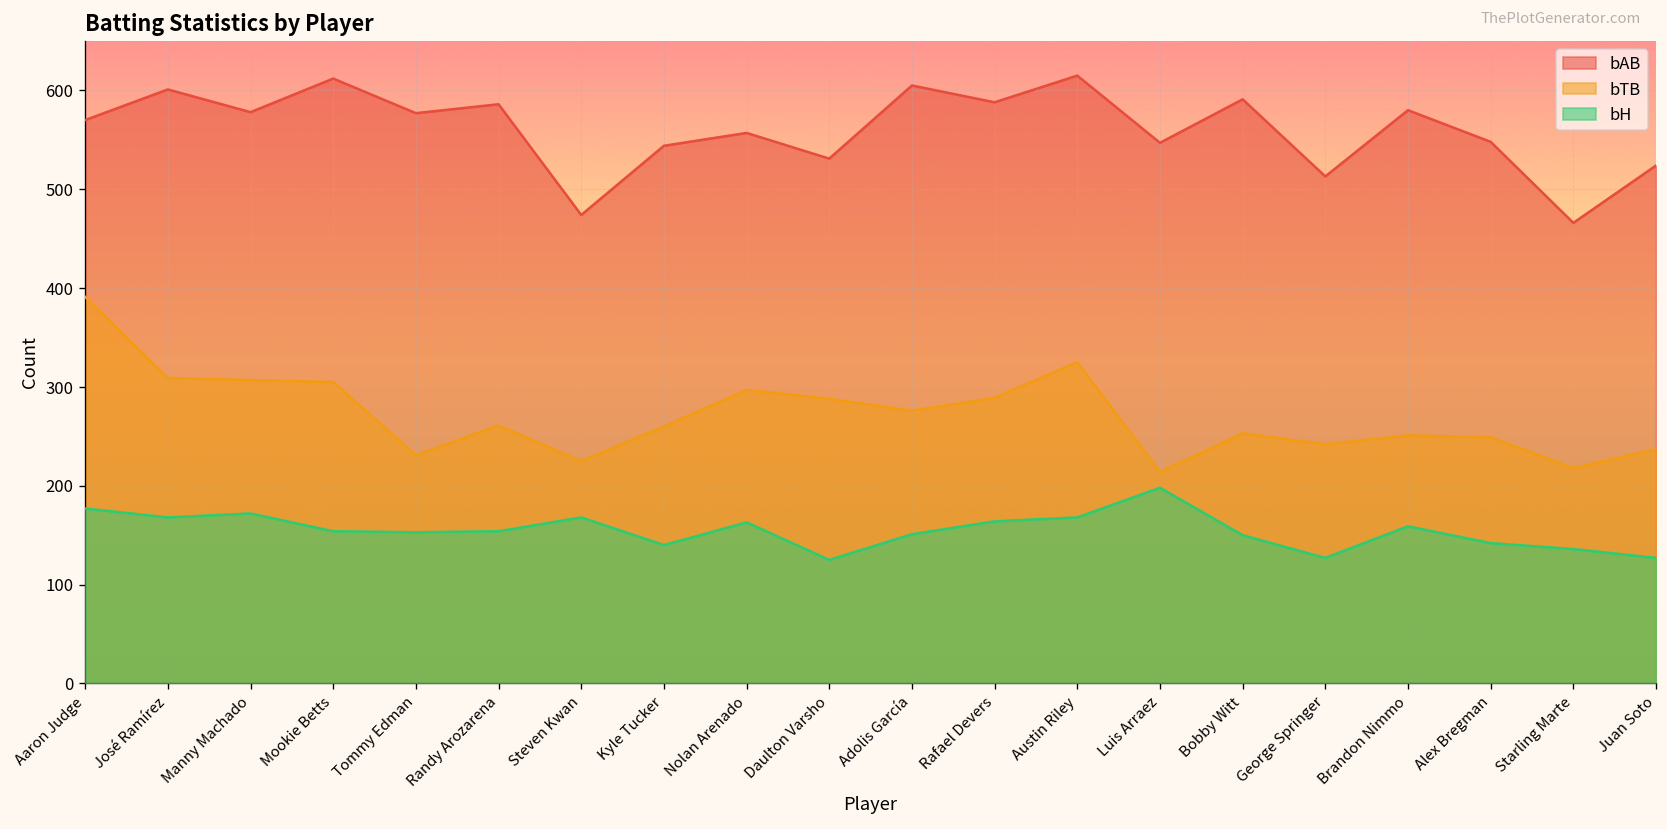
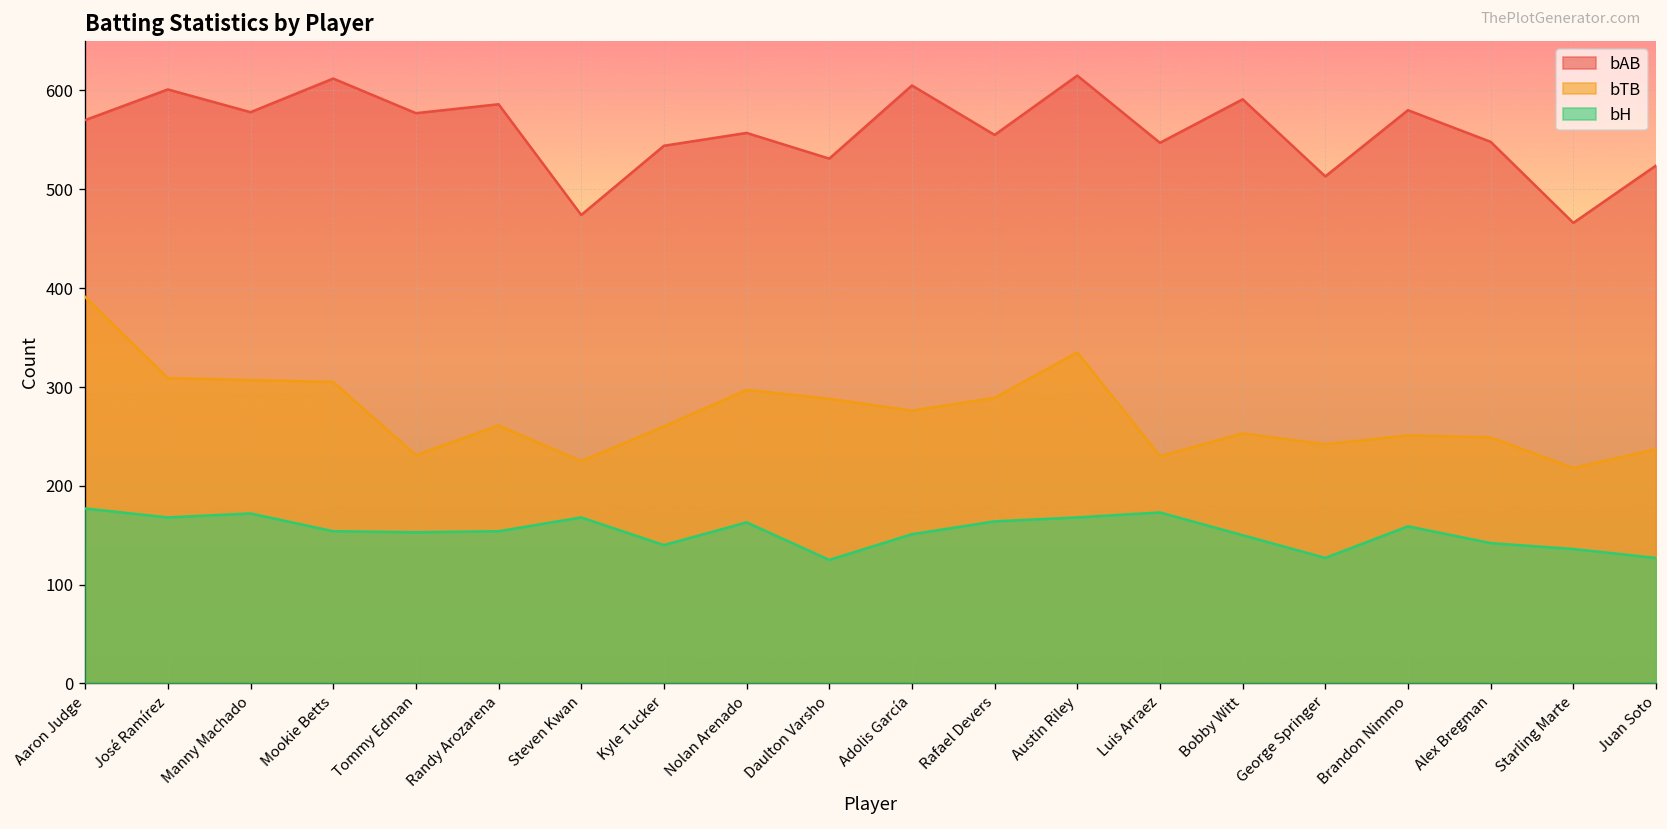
  {
    "bAB": {
      "Aaron Judge": 570,
      "José Ramírez": 600,
      "Manny Machado": 580,
      "Mookie Betts": 610,
      "Tommy Edman": 580,
      "Randy Arozarena": 590,
      "Steven Kwan": 470,
      "Kyle Tucker": 540,
      "Nolan Arenado": 560,
      "Daulton Varsho": 530,
      "Adolis García": 610,
-     "Rafael Devers": 590,
+     "Rafael Devers": 560,
      "Austin Riley": 620,
      "Luis Arraez": 550,
      "Bobby Witt": 590,
      "George Springer": 510,
      "Brandon Nimmo": 580,
      "Alex Bregman": 550,
      "Starling Marte": 470,
      "Juan Soto": 520
    },
    "bTB": {
      "Aaron Judge": 390,
      "José Ramírez": 310,
      "Manny Machado": 310,
      "Mookie Betts": 310,
      "Tommy Edman": 230,
      "Randy Arozarena": 260,
      "Steven Kwan": 230,
      "Kyle Tucker": 260,
      "Nolan Arenado": 300,
      "Daulton Varsho": 290,
      "Adolis García": 280,
      "Rafael Devers": 290,
-     "Austin Riley": 330,
-     "Luis Arraez": 210,
+     "Austin Riley": 340,
+     "Luis Arraez": 230,
      "Bobby Witt": 250,
      "George Springer": 240,
      "Brandon Nimmo": 250,
      "Alex Bregman": 250,
      "Starling Marte": 220,
      "Juan Soto": 240
    },
    "bH": {
      "Aaron Judge": 180,
      "José Ramírez": 170,
      "Manny Machado": 170,
      "Mookie Betts": 150,
      "Tommy Edman": 150,
      "Randy Arozarena": 150,
      "Steven Kwan": 170,
      "Kyle Tucker": 140,
      "Nolan Arenado": 160,
      "Daulton Varsho": 130,
      "Adolis García": 150,
      "Rafael Devers": 160,
      "Austin Riley": 170,
-     "Luis Arraez": 200,
+     "Luis Arraez": 170,
      "Bobby Witt": 150,
      "George Springer": 130,
      "Brandon Nimmo": 160,
      "Alex Bregman": 140,
      "Starling Marte": 140,
      "Juan Soto": 130
    }
  }
